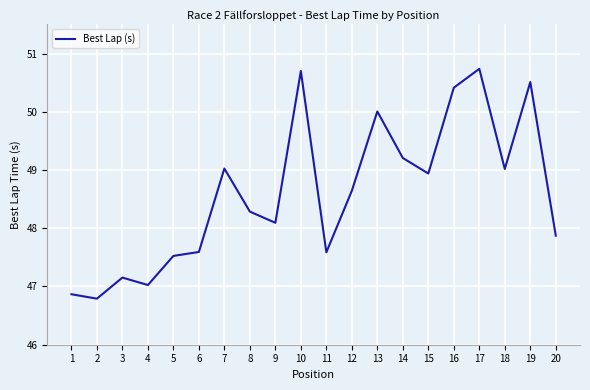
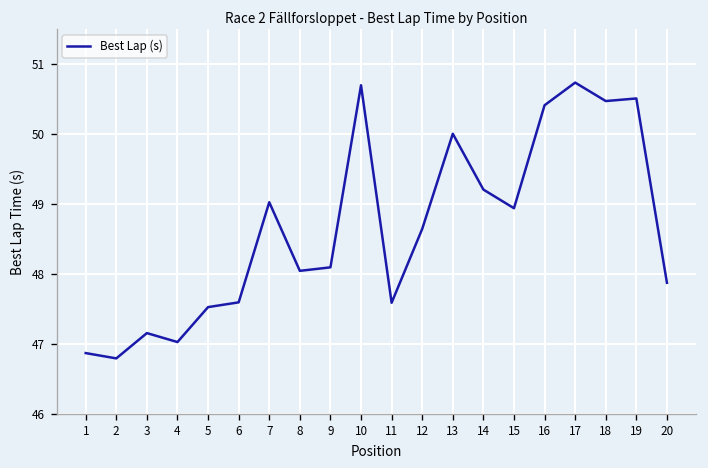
  {
    "1": 46.9,
    "2": 46.8,
    "3": 47.2,
    "4": 47.0,
    "5": 47.5,
    "6": 47.6,
    "7": 49.0,
-   "8": 48.3,
+   "8": 48.0,
    "9": 48.1,
    "10": 50.7,
    "11": 47.6,
    "12": 48.6,
    "13": 50.0,
    "14": 49.2,
    "15": 48.9,
    "16": 50.4,
    "17": 50.7,
-   "18": 49.0,
+   "18": 50.5,
    "19": 50.5,
    "20": 47.9
  }
